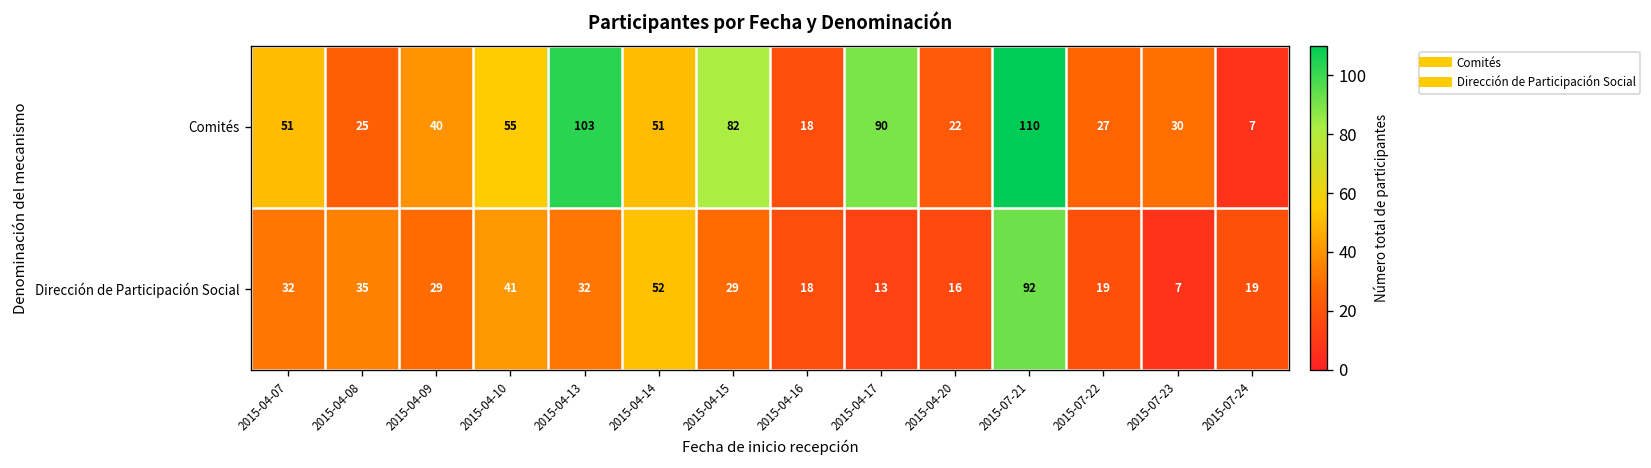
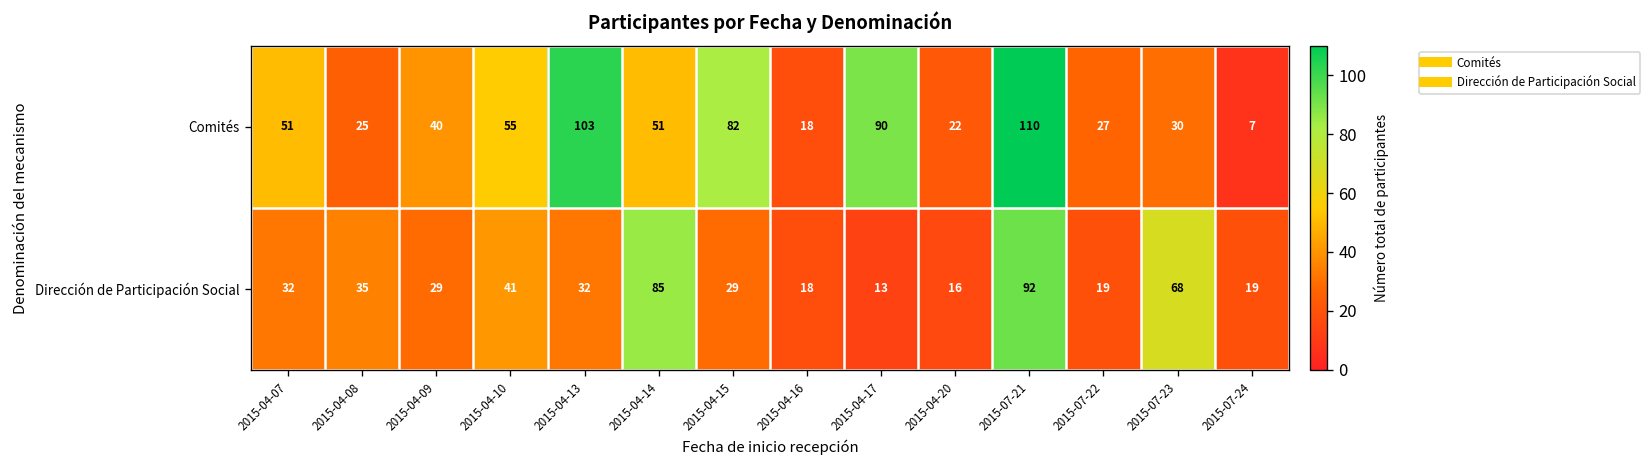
  {
    "Comités": {
      "2015-04-07": 51,
      "2015-04-08": 25,
      "2015-04-09": 40,
      "2015-04-10": 55,
      "2015-04-13": 103,
      "2015-04-14": 51,
      "2015-04-15": 82,
      "2015-04-16": 18,
      "2015-04-17": 90,
      "2015-04-20": 22,
      "2015-07-21": 110,
      "2015-07-22": 27,
      "2015-07-23": 30,
      "2015-07-24": 7
    },
    "Dirección de Participación Social": {
      "2015-04-07": 32,
      "2015-04-08": 35,
      "2015-04-09": 29,
      "2015-04-10": 41,
      "2015-04-13": 32,
-     "2015-04-14": 52,
+     "2015-04-14": 85,
      "2015-04-15": 29,
      "2015-04-16": 18,
      "2015-04-17": 13,
      "2015-04-20": 16,
      "2015-07-21": 92,
      "2015-07-22": 19,
-     "2015-07-23": 7,
+     "2015-07-23": 68,
      "2015-07-24": 19
    }
  }
